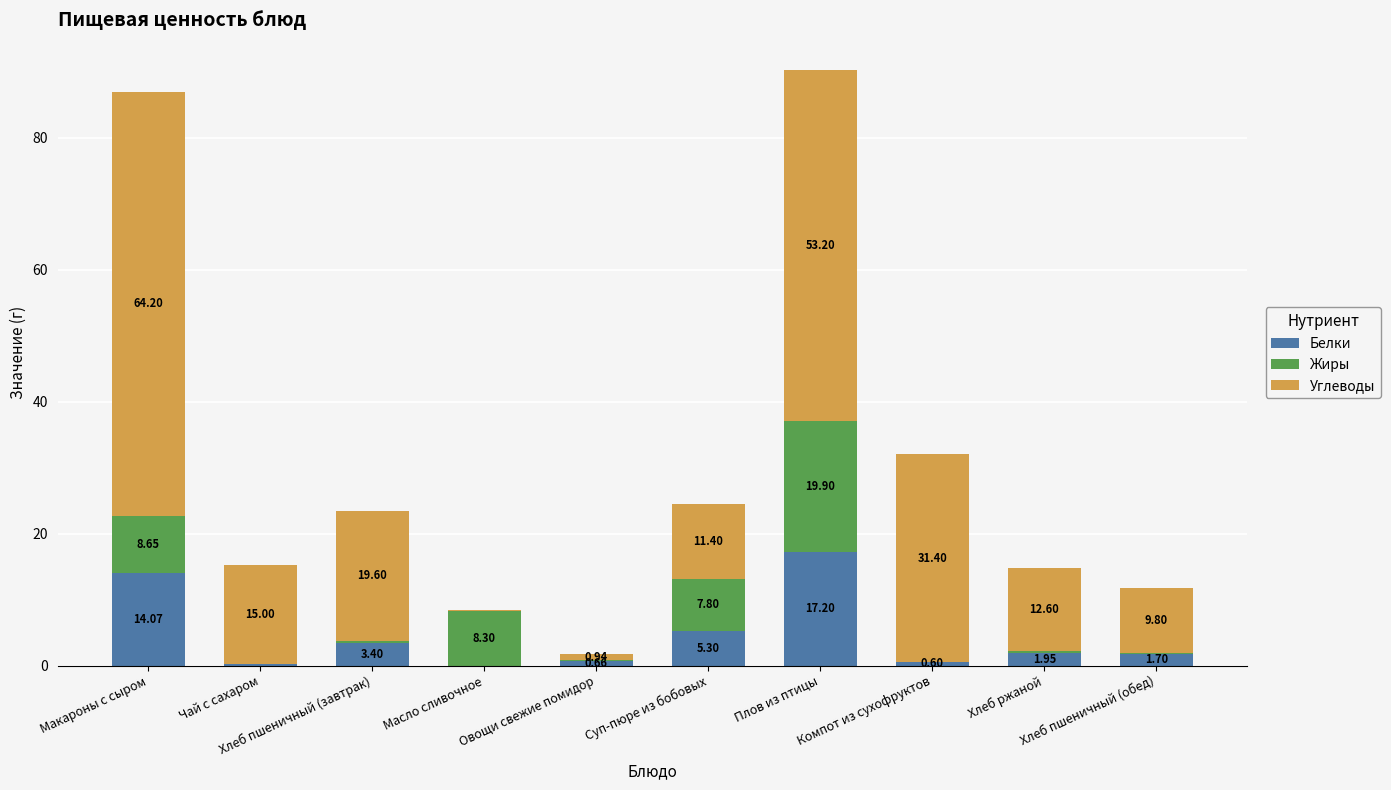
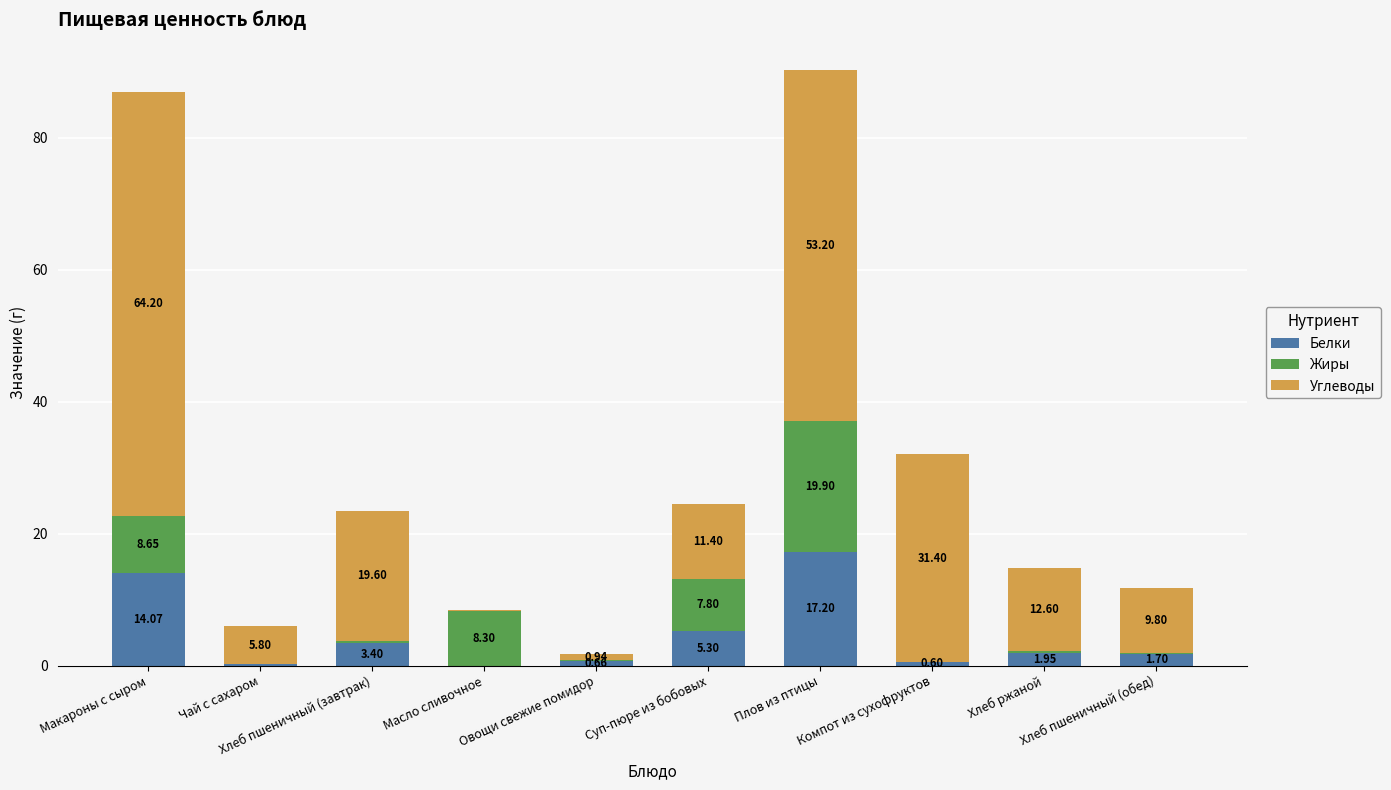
  {
    "Белки": {
      "Макароны с сыром": 14.07,
      "Хлеб пшеничный (завтрак)": 3.40,
      "Суп-пюре из бобовых": 5.30,
      "Плов из птицы": 17.20,
      "Компот из сухофруктов": 0.60,
      "Хлеб ржаной": 1.95,
      "Хлеб пшеничный (обед)": 1.70
    },
    "Жиры": {
      "Макароны с сыром": 8.65,
      "Масло сливочное": 8.30,
      "Суп-пюре из бобовых": 7.80,
      "Плов из птицы": 19.90
    },
    "Углеводы": {
      "Макароны с сыром": 64.20,
-     "Чай с сахаром": 15.00,
+     "Чай с сахаром": 5.80,
      "Хлеб пшеничный (завтрак)": 19.60,
      "Суп-пюре из бобовых": 11.40,
      "Плов из птицы": 53.20,
      "Компот из сухофруктов": 31.40,
      "Хлеб ржаной": 12.60,
      "Хлеб пшеничный (обед)": 9.80
    }
  }
